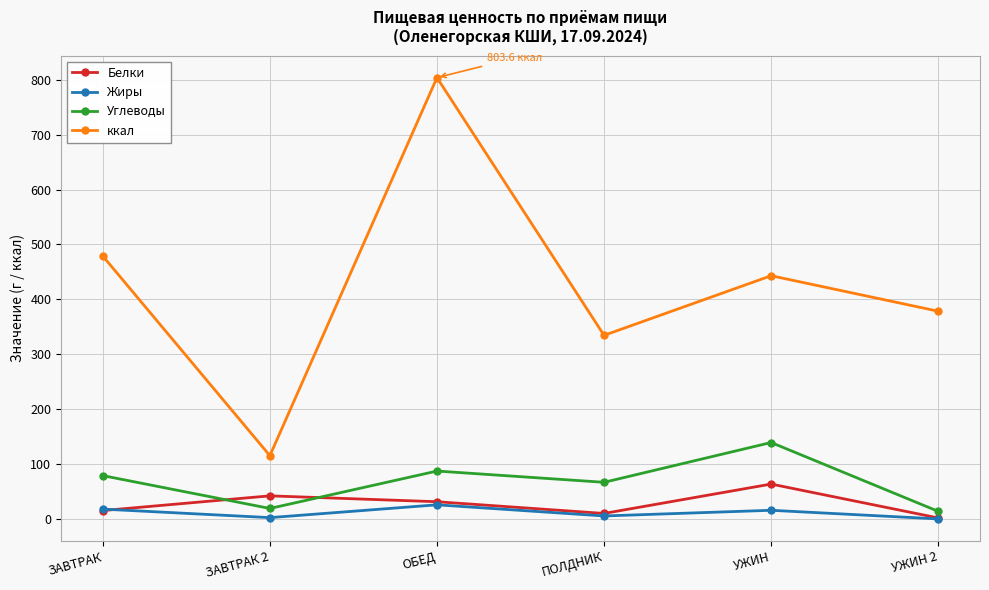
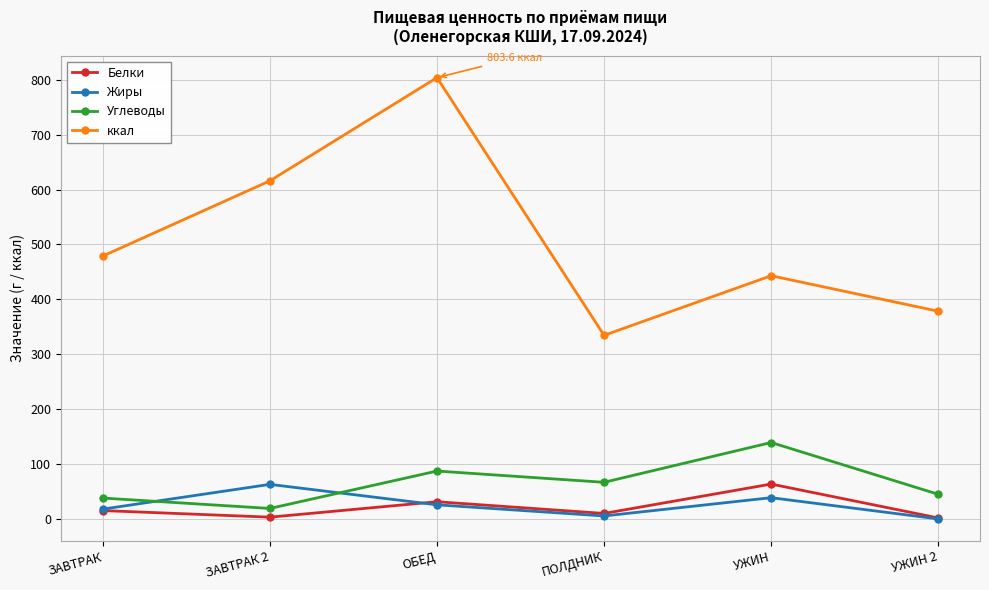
  {
    "Белки": {
-     "ЗАВТРАК 2": 40,
+     "ЗАВТРАК 2": 0,
      "ОБЕД": 30,
      "ПОЛДНИК": 10,
      "УЖИН": 60
    },
    "Жиры": {
-     "ЗАВТРАК 2": 0,
+     "ЗАВТРАК 2": 60,
      "ОБЕД": 30,
      "ПОЛДНИК": 10,
-     "УЖИН": 20
+     "УЖИН": 40
    },
    "Углеводы": {
-     "ЗАВТРАК": 80,
+     "ЗАВТРАК": 40,
      "ЗАВТРАК 2": 20,
      "ОБЕД": 90,
      "ПОЛДНИК": 70,
      "УЖИН": 140,
-     "УЖИН 2": 10
+     "УЖИН 2": 50
    },
    "ккал": {
      "ЗАВТРАК": 480,
-     "ЗАВТРАК 2": 120,
+     "ЗАВТРАК 2": 620,
      "ПОЛДНИК": 330,
      "УЖИН": 440,
      "УЖИН 2": 380
    }
  }
